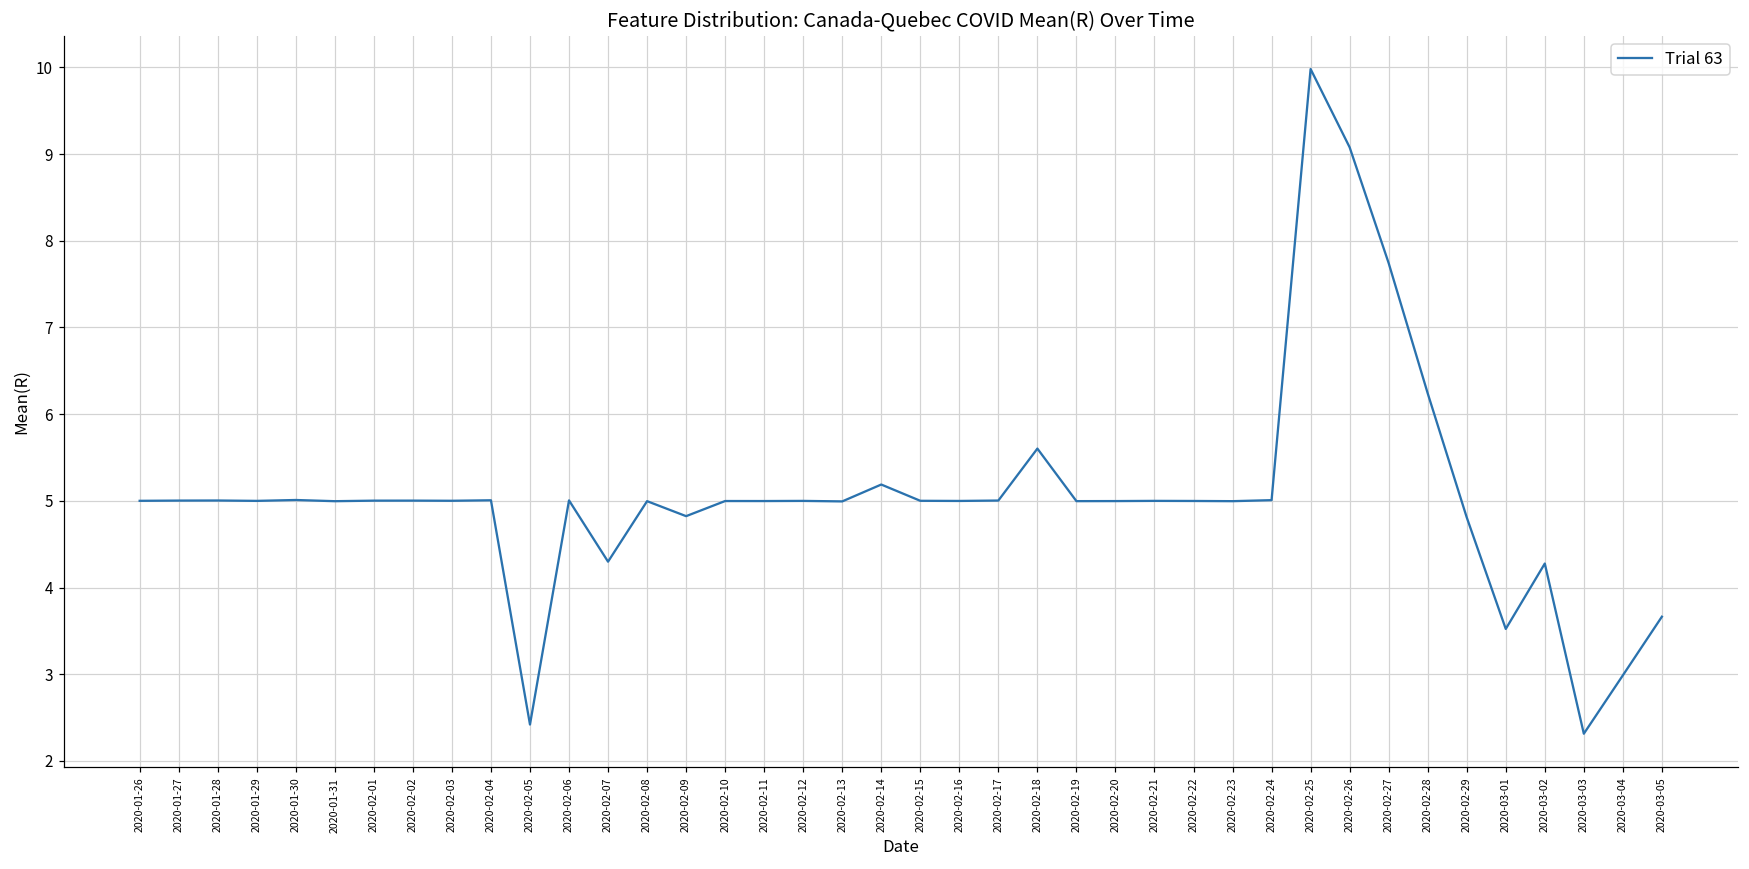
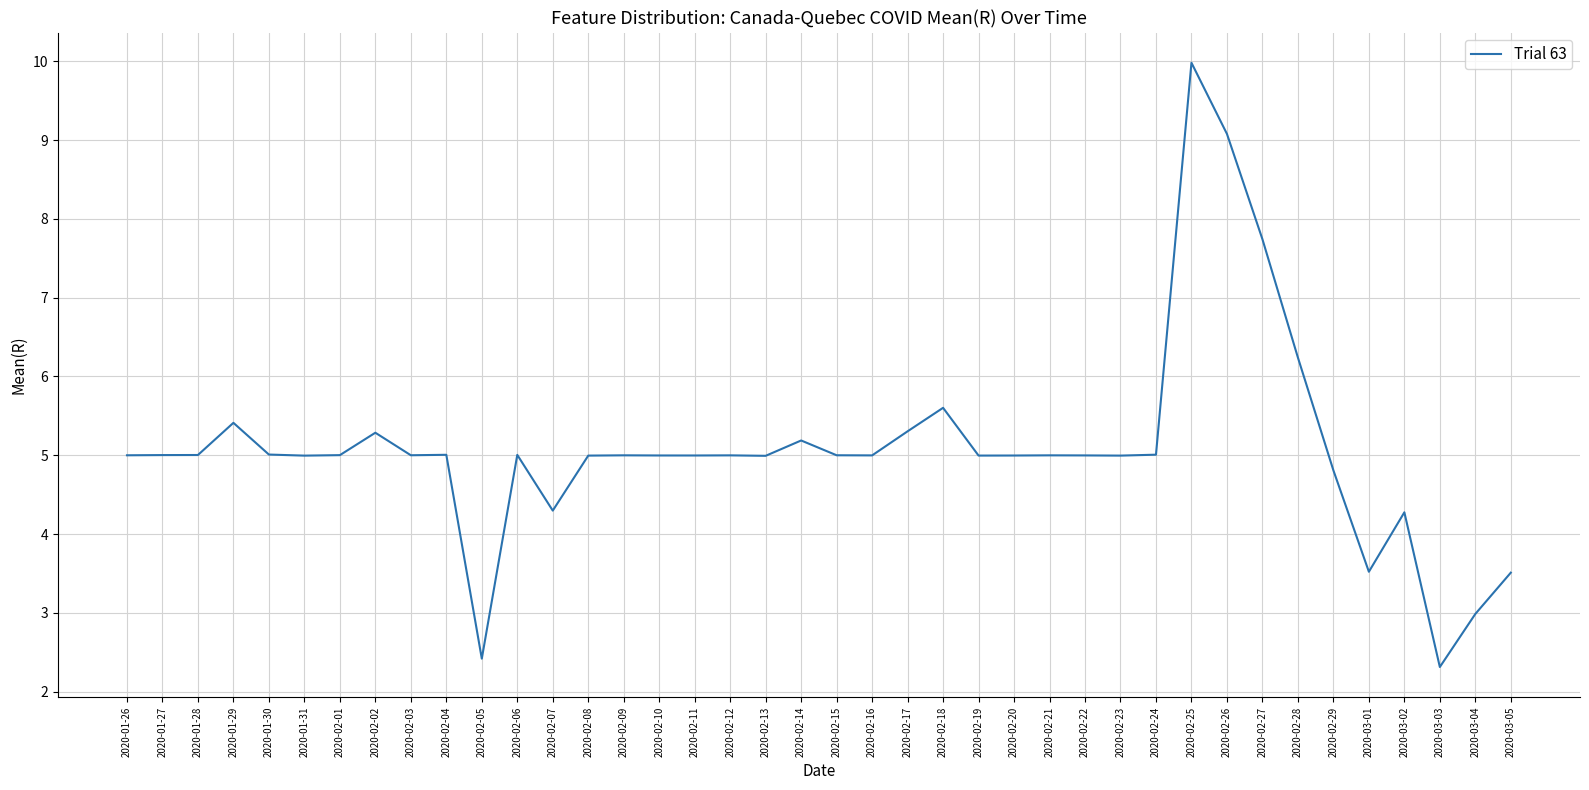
  {
    "2020-01-26": 5.0,
    "2020-01-27": 5.0,
    "2020-01-28": 5.0,
-   "2020-01-29": 5.0,
+   "2020-01-29": 5.4,
    "2020-01-30": 5.0,
    "2020-01-31": 5.0,
    "2020-02-01": 5.0,
-   "2020-02-02": 5.0,
+   "2020-02-02": 5.3,
    "2020-02-03": 5.0,
    "2020-02-04": 5.0,
    "2020-02-05": 2.4,
    "2020-02-06": 5.0,
    "2020-02-07": 4.3,
    "2020-02-08": 5.0,
-   "2020-02-09": 4.8,
+   "2020-02-09": 5.0,
    "2020-02-10": 5.0,
    "2020-02-11": 5.0,
    "2020-02-12": 5.0,
    "2020-02-13": 5.0,
    "2020-02-14": 5.2,
    "2020-02-15": 5.0,
    "2020-02-16": 5.0,
-   "2020-02-17": 5.0,
+   "2020-02-17": 5.3,
    "2020-02-18": 5.6,
    "2020-02-19": 5.0,
    "2020-02-20": 5.0,
    "2020-02-21": 5.0,
    "2020-02-22": 5.0,
    "2020-02-23": 5.0,
    "2020-02-24": 5.0,
    "2020-02-25": 10.0,
    "2020-02-26": 9.1,
    "2020-02-27": 7.7,
    "2020-02-28": 6.2,
    "2020-02-29": 4.8,
    "2020-03-01": 3.5,
    "2020-03-02": 4.3,
    "2020-03-03": 2.3,
    "2020-03-04": 3.0,
-   "2020-03-05": 3.7
+   "2020-03-05": 3.5
  }
